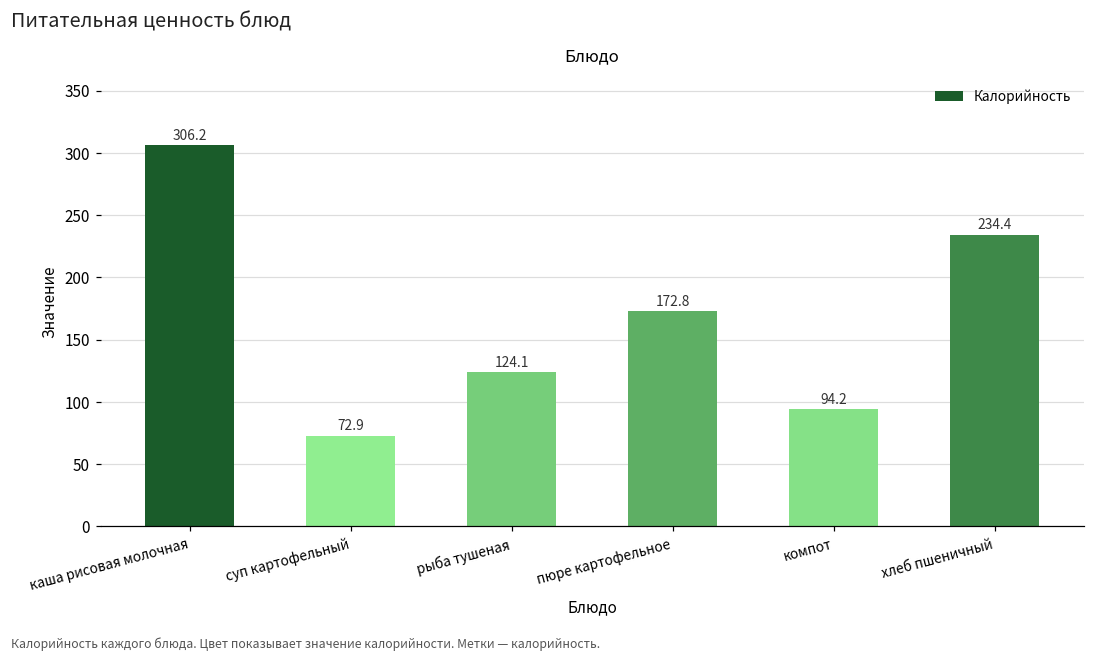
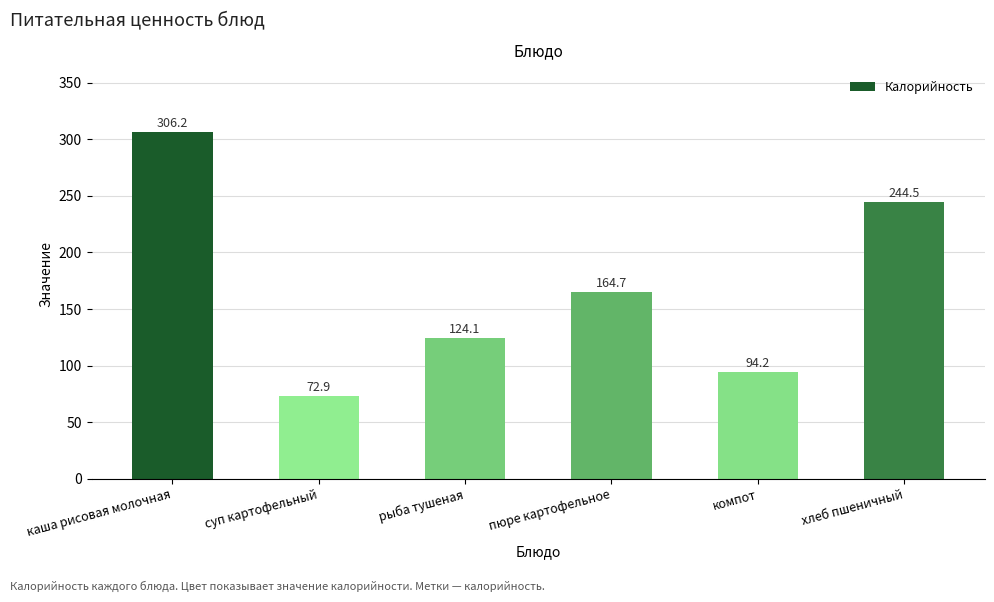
  {
    "каша рисовая молочная": 306.2,
    "суп картофельный": 72.9,
    "рыба тушеная": 124.1,
-   "пюре картофельное": 172.8,
+   "пюре картофельное": 164.7,
    "компот": 94.2,
-   "хлеб пшеничный": 234.4
+   "хлеб пшеничный": 244.5
  }
